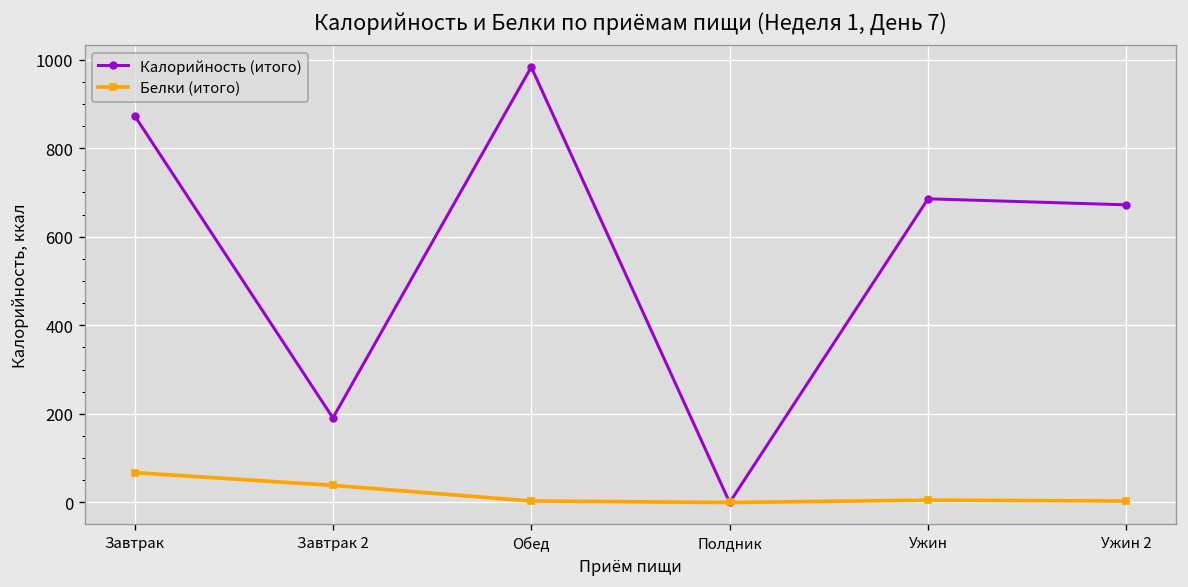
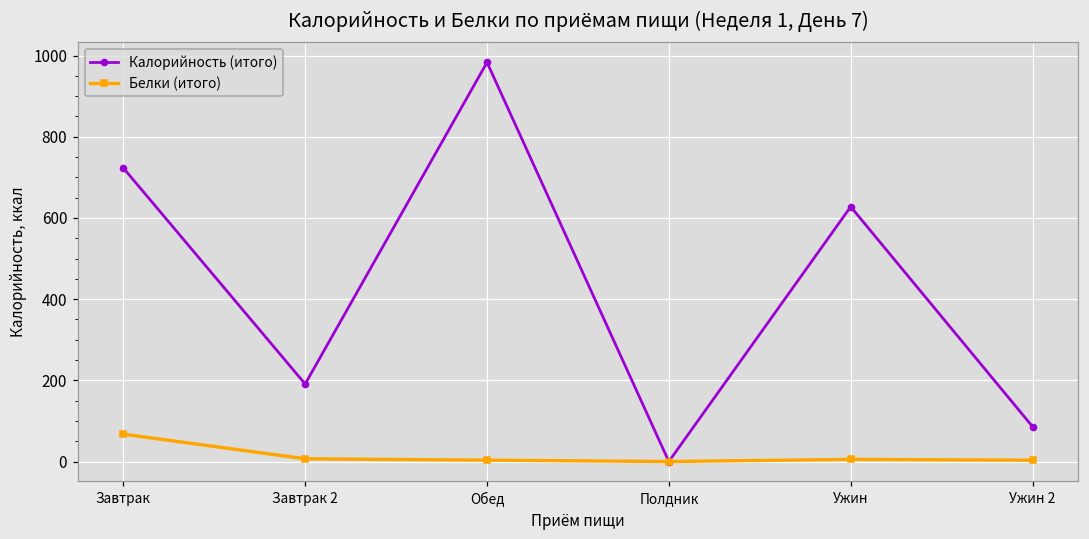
  {
    "Калорийность (итого)": {
-     "Завтрак": 870,
+     "Завтрак": 720,
      "Завтрак 2": 190,
      "Обед": 980,
-     "Ужин": 690,
-     "Ужин 2": 670
+     "Ужин": 630,
+     "Ужин 2": 90
    },
    "Белки (итого)": {
      "Завтрак": 70,
-     "Завтрак 2": 40,
+     "Завтрак 2": 10,
      "Обед": 0,
      "Ужин": 10,
      "Ужин 2": 0
    }
  }
